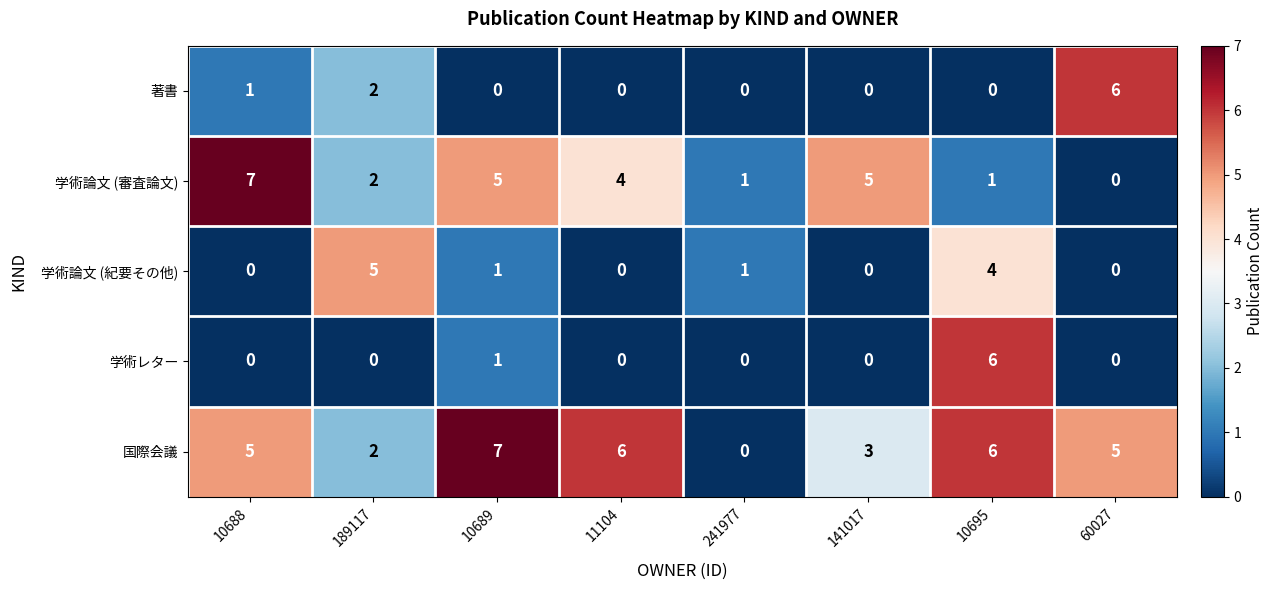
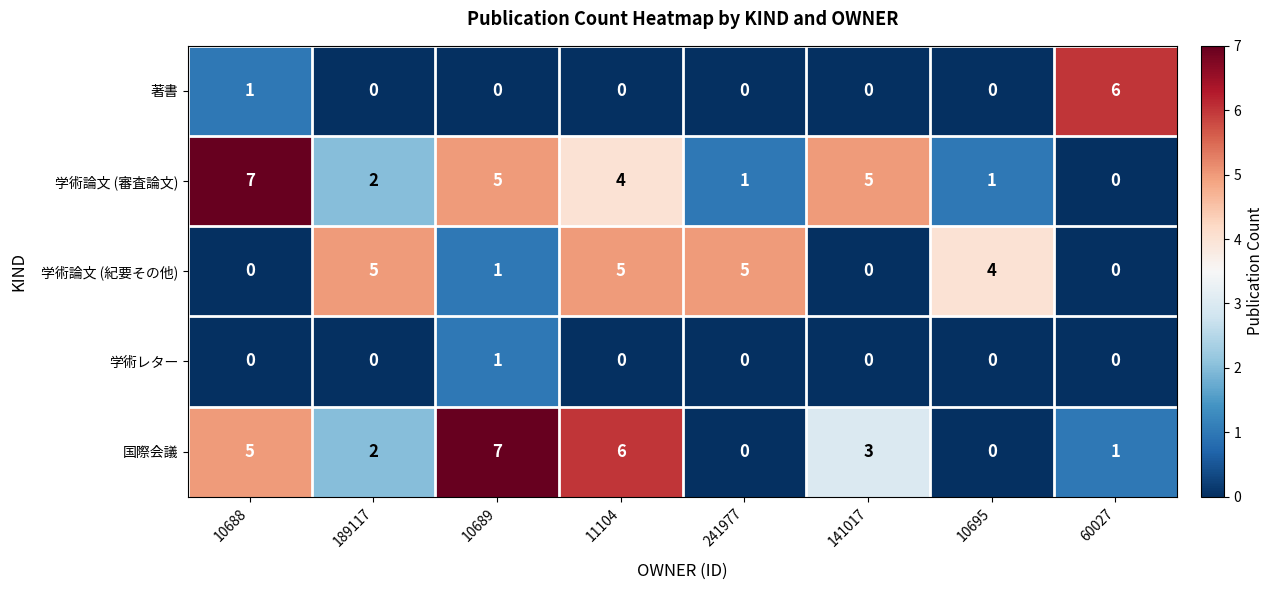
  {
    "著書": {
      "10688": 1,
-     "189117": 2,
+     "189117": 0,
      "10689": 0,
      "11104": 0,
      "241977": 0,
      "141017": 0,
      "10695": 0,
      "60027": 6
    },
    "学術論文 (審査論文)": {
      "10688": 7,
      "189117": 2,
      "10689": 5,
      "11104": 4,
      "241977": 1,
      "141017": 5,
      "10695": 1,
      "60027": 0
    },
    "学術論文 (紀要その他)": {
      "10688": 0,
      "189117": 5,
      "10689": 1,
-     "11104": 0,
-     "241977": 1,
+     "11104": 5,
+     "241977": 5,
      "141017": 0,
      "10695": 4,
      "60027": 0
    },
    "学術レター": {
      "10688": 0,
      "189117": 0,
      "10689": 1,
      "11104": 0,
      "241977": 0,
      "141017": 0,
-     "10695": 6,
+     "10695": 0,
      "60027": 0
    },
    "国際会議": {
      "10688": 5,
      "189117": 2,
      "10689": 7,
      "11104": 6,
      "241977": 0,
      "141017": 3,
-     "10695": 6,
-     "60027": 5
+     "10695": 0,
+     "60027": 1
    }
  }
